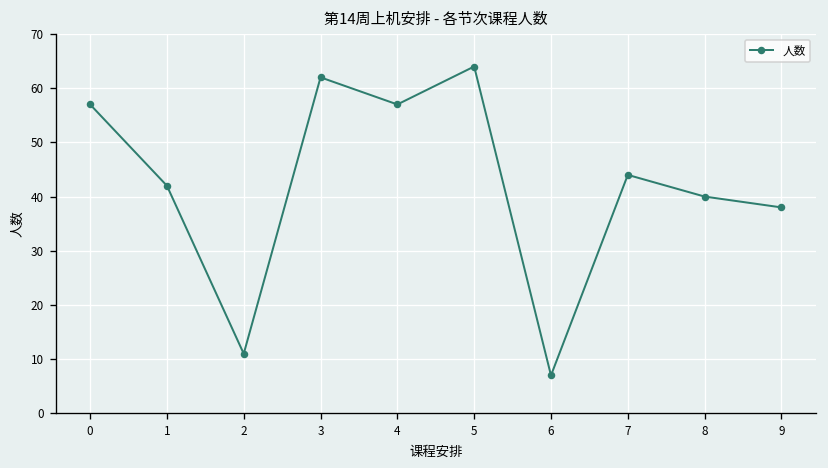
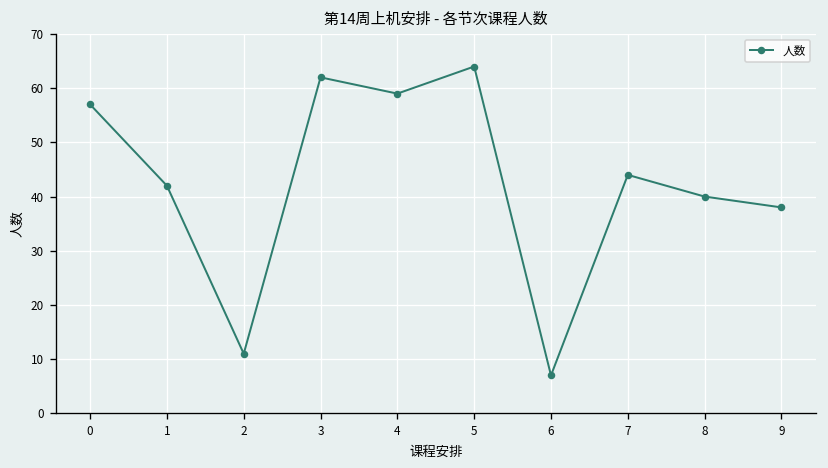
  {
    "0": 57,
    "1": 42,
    "2": 11,
    "3": 62,
-   "4": 57,
+   "4": 59,
    "5": 64,
    "6": 7,
    "7": 44,
    "8": 40,
    "9": 38
  }
